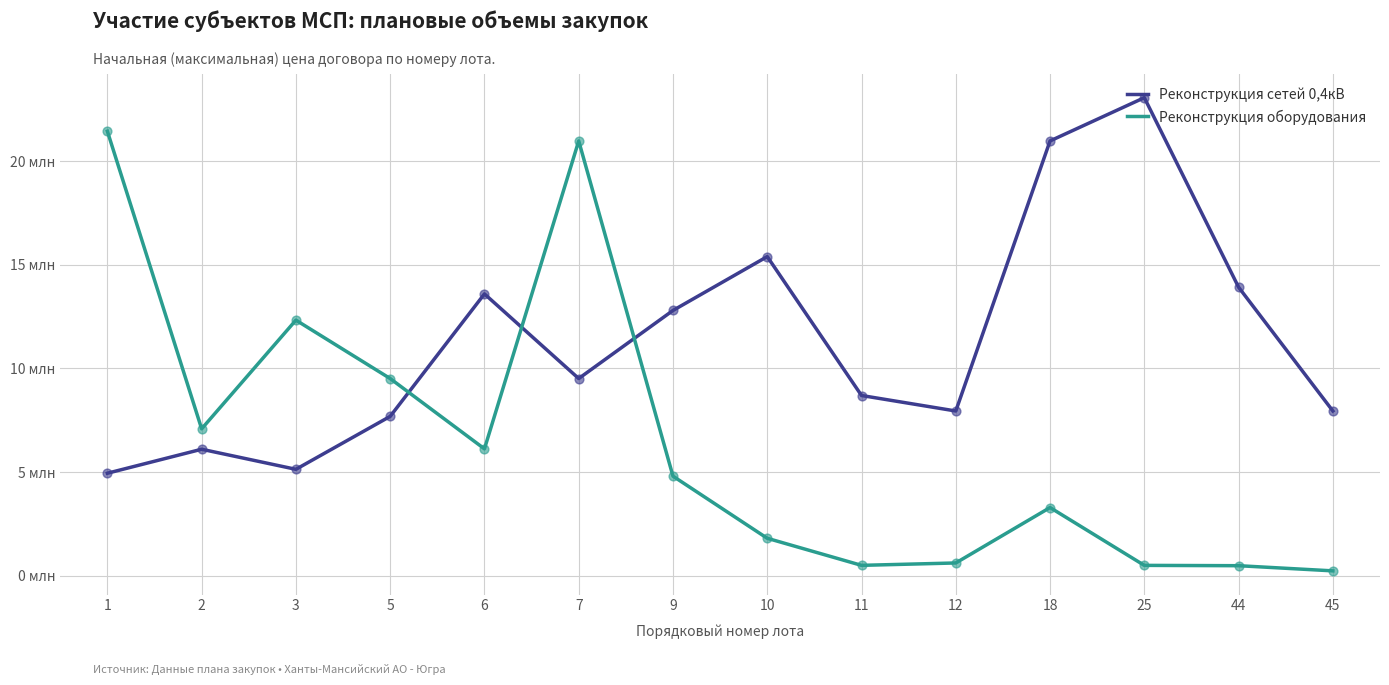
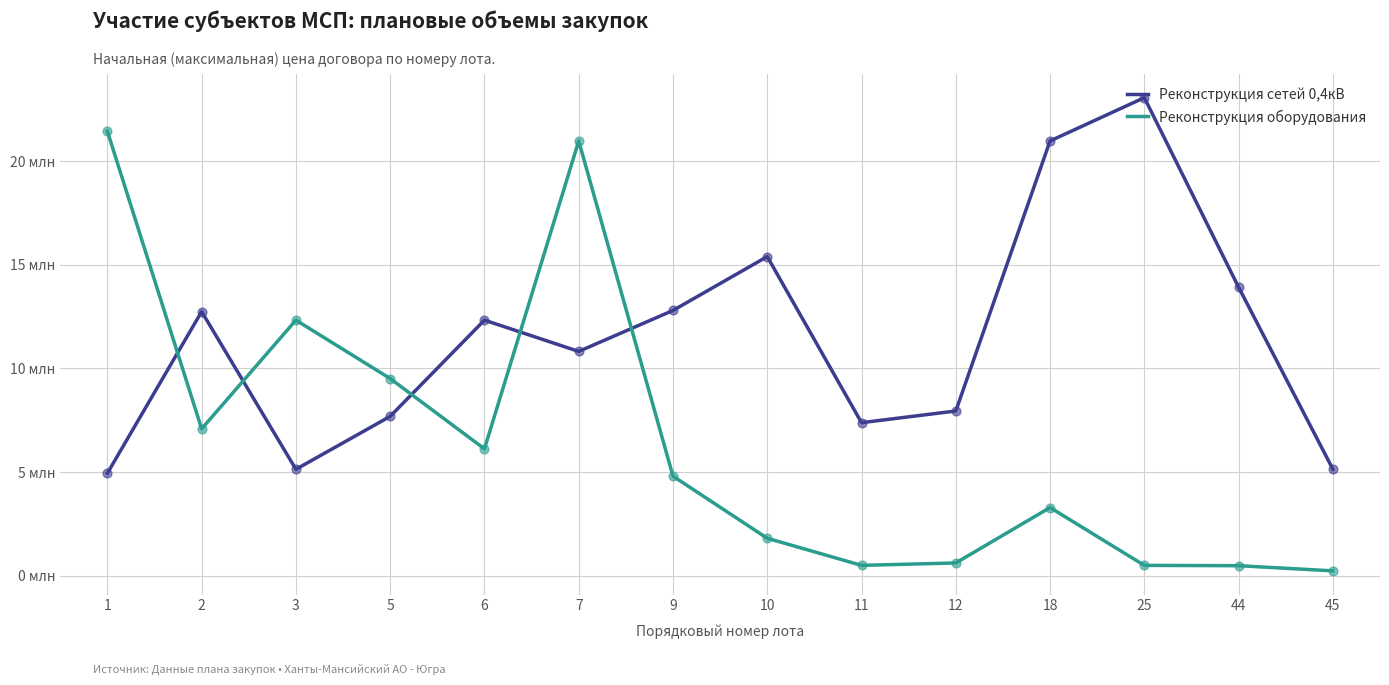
  {
    "Реконструкция сетей 0,4кВ": {
      "1": "4.9 млн",
-     "2": "6.1 млн",
+     "2": "12.7 млн",
      "3": "5.1 млн",
      "5": "7.7 млн",
-     "6": "13.6 млн",
-     "7": "9.5 млн",
+     "6": "12.3 млн",
+     "7": "10.8 млн",
      "9": "12.8 млн",
      "10": "15.4 млн",
-     "11": "8.7 млн",
+     "11": "7.4 млн",
      "12": "7.9 млн",
      "18": "21.0 млн",
      "25": "23.1 млн",
      "44": "13.9 млн",
-     "45": "7.9 млн"
+     "45": "5.1 млн"
    },
    "Реконструкция оборудования": {
      "1": "21.5 млн",
      "2": "7.1 млн",
      "3": "12.3 млн",
      "5": "9.5 млн",
      "6": "6.1 млн",
      "7": "21.0 млн",
      "9": "4.8 млн",
      "10": "1.8 млн",
      "11": "0.5 млн",
      "12": "0.6 млн",
      "18": "3.3 млн",
      "25": "0.5 млн",
      "44": "0.5 млн",
      "45": "0.2 млн"
    }
  }
